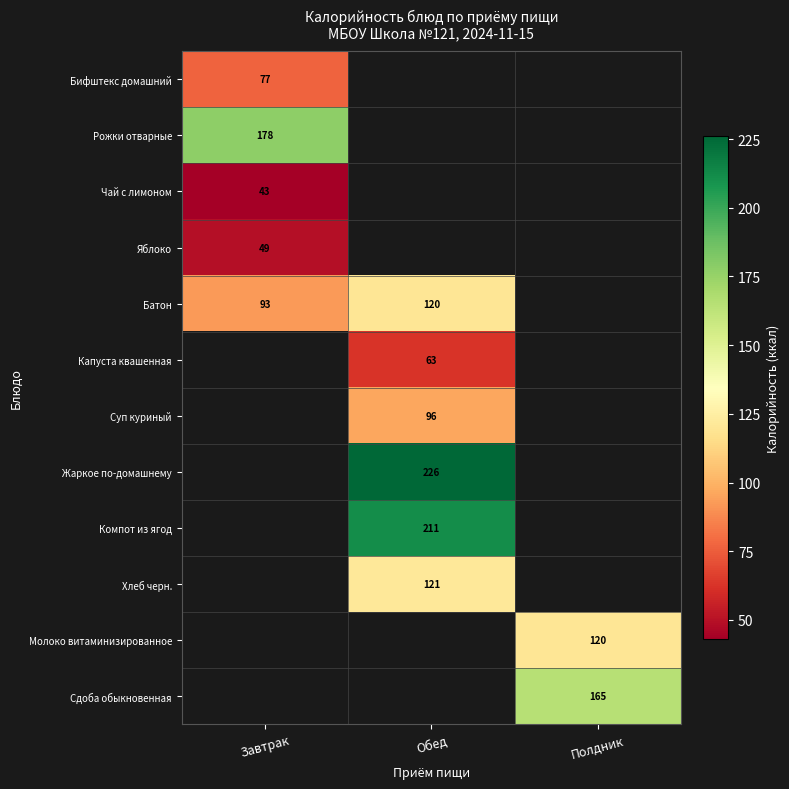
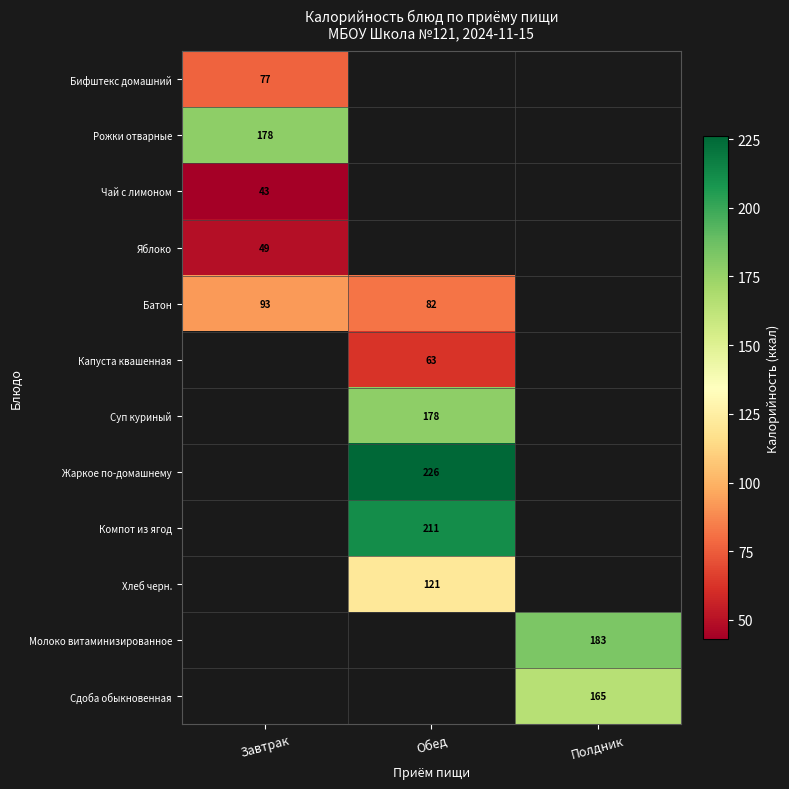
  {
    "Бифштекс домашний": {
      "Завтрак": 77
    },
    "Рожки отварные": {
      "Завтрак": 178
    },
    "Чай с лимоном": {
      "Завтрак": 43
    },
    "Яблоко": {
      "Завтрак": 49
    },
    "Батон": {
      "Завтрак": 93,
-     "Обед": 120
+     "Обед": 82
    },
    "Капуста квашенная": {
      "Обед": 63
    },
    "Суп куриный": {
-     "Обед": 96
+     "Обед": 178
    },
    "Жаркое по-домашнему": {
      "Обед": 226
    },
    "Компот из ягод": {
      "Обед": 211
    },
    "Хлеб черн.": {
      "Обед": 121
    },
    "Молоко витаминизированное": {
-     "Полдник": 120
+     "Полдник": 183
    },
    "Сдоба обыкновенная": {
      "Полдник": 165
    }
  }
